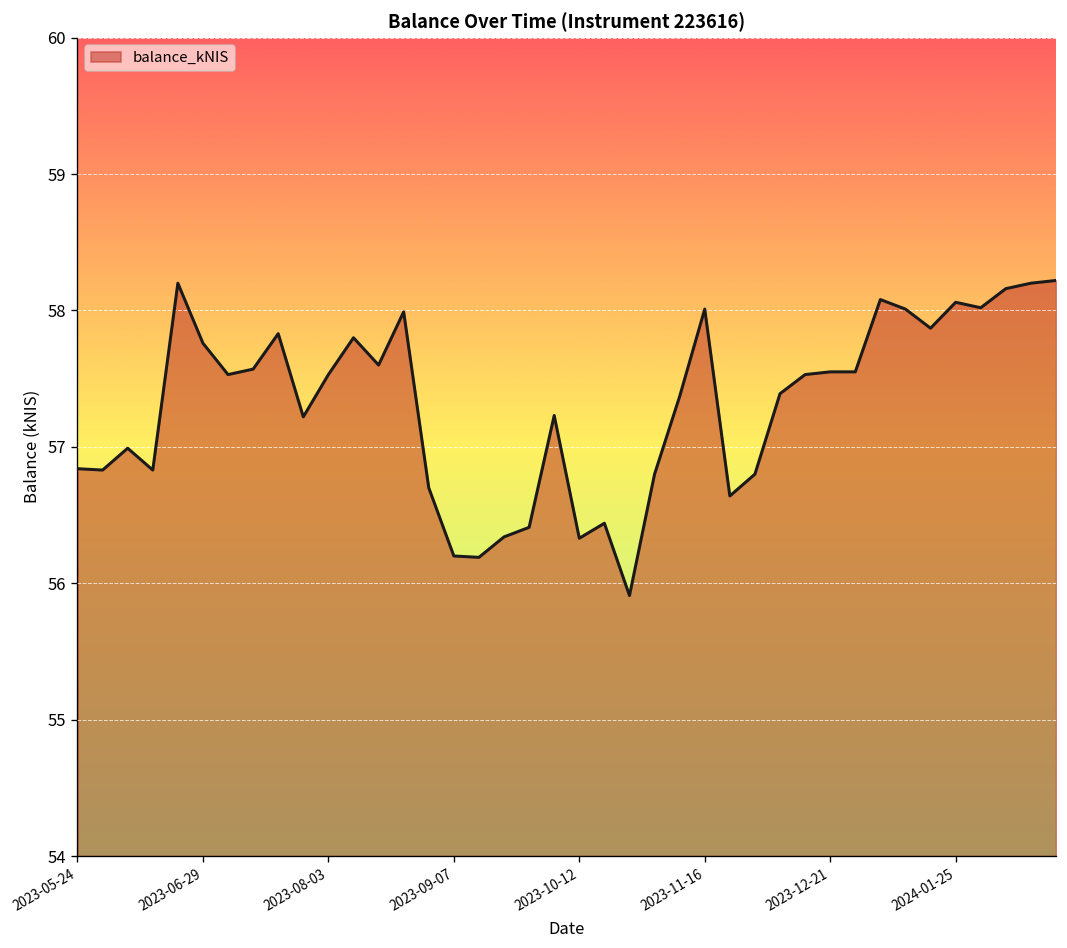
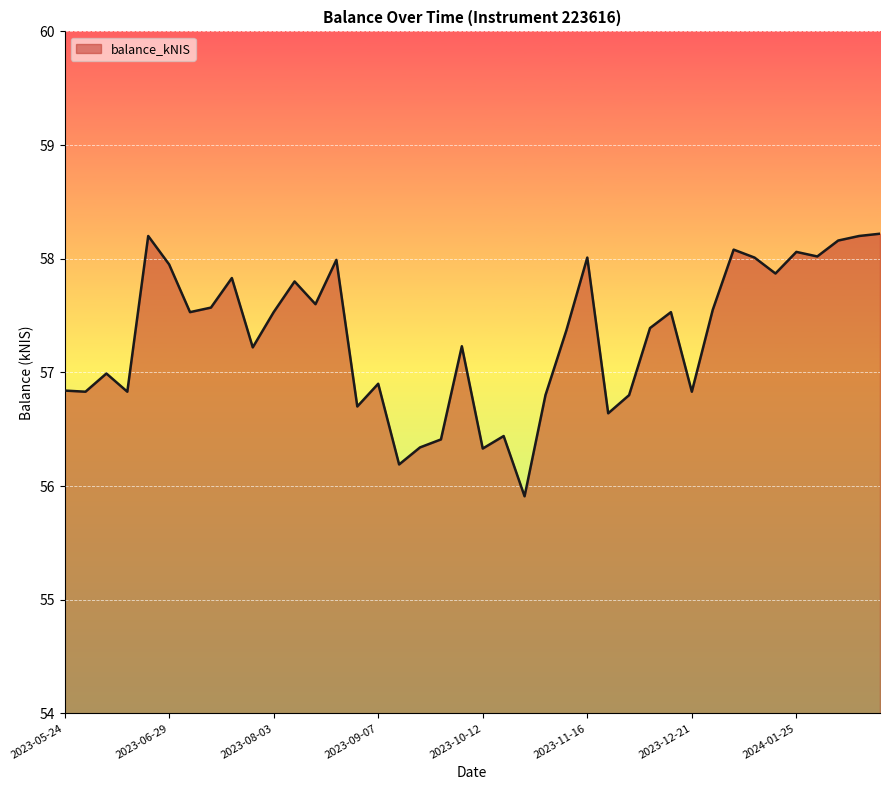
  {
    "2023-05-24": 56.84,
-   "2023-06-29": 57.76,
+   "2023-06-29": 57.95,
    "2023-08-03": 57.53,
-   "2023-09-07": 56.2,
+   "2023-09-07": 56.9,
    "2023-10-12": 56.33,
    "2023-11-16": 58.01,
-   "2023-12-21": 57.55,
+   "2023-12-21": 56.83,
    "2024-01-25": 58.06
  }
